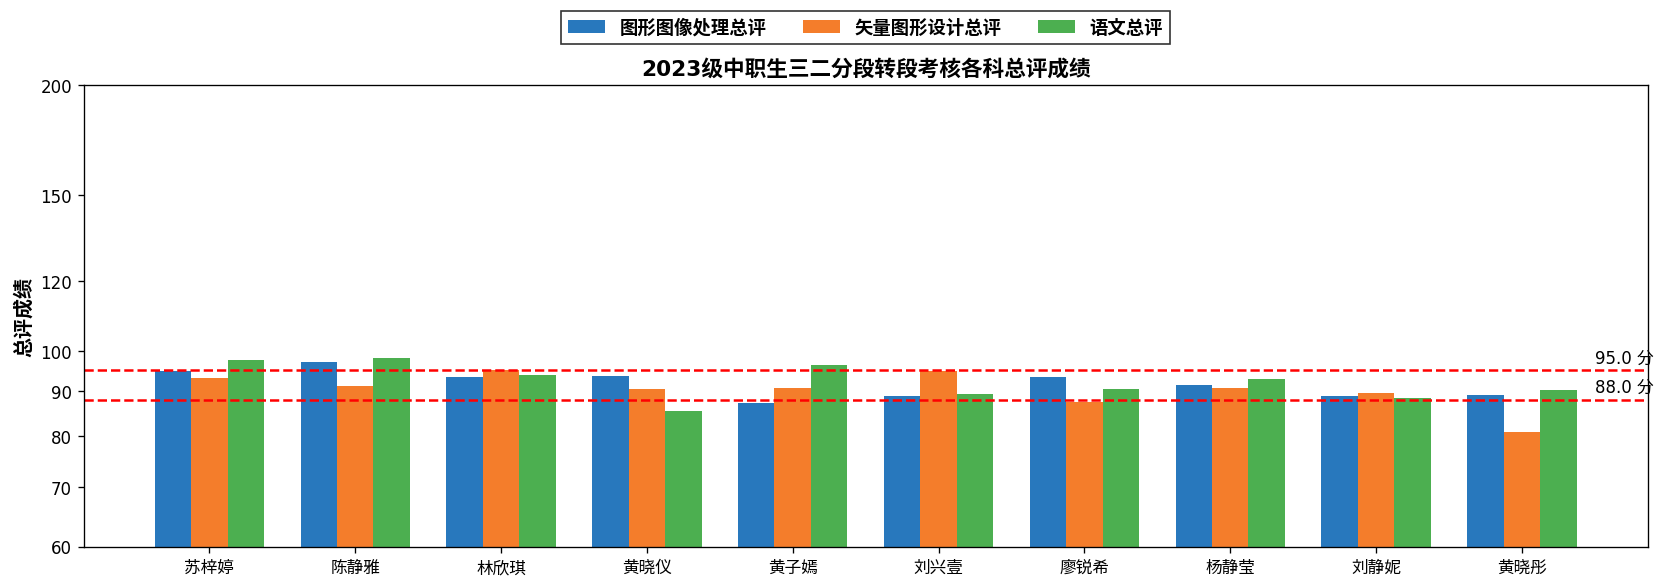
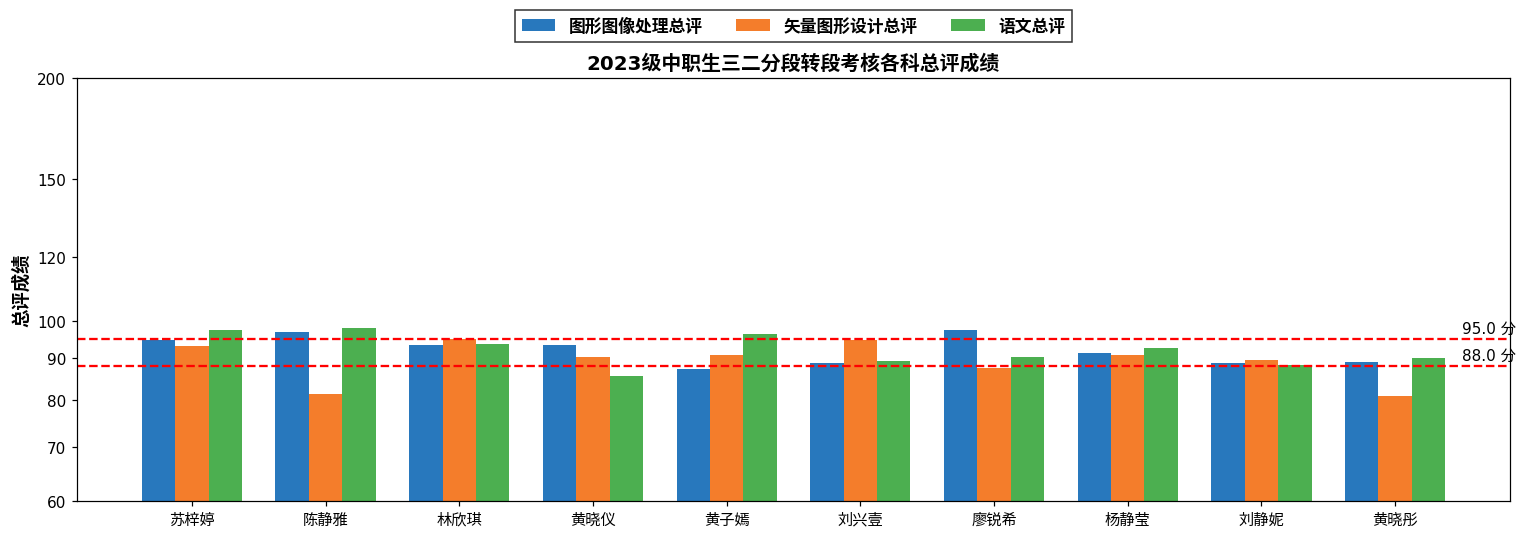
  {
    "图形图像处理总评": {
      "苏梓婷": 95,
      "陈静雅": 97,
      "林欣琪": 93,
      "黄晓仪": 94,
      "黄子嫣": 87,
      "刘兴壹": 89,
-     "廖锐希": 93,
+     "廖锐希": 98,
      "杨静莹": 91,
      "刘静妮": 89,
      "黄晓彤": 89
    },
    "矢量图形设计总评": {
      "苏梓婷": 93,
-     "陈静雅": 91,
+     "陈静雅": 81,
      "林欣琪": 95,
      "黄晓仪": 90,
      "黄子嫣": 91,
      "刘兴壹": 95,
      "廖锐希": 88,
      "杨静莹": 91,
      "刘静妮": 89,
      "黄晓彤": 81
    },
    "语文总评": {
      "苏梓婷": 98,
      "陈静雅": 98,
      "林欣琪": 94,
      "黄晓仪": 86,
      "黄子嫣": 96,
      "刘兴壹": 89,
      "廖锐希": 90,
      "杨静莹": 93,
      "刘静妮": 88,
      "黄晓彤": 90
    }
  }
